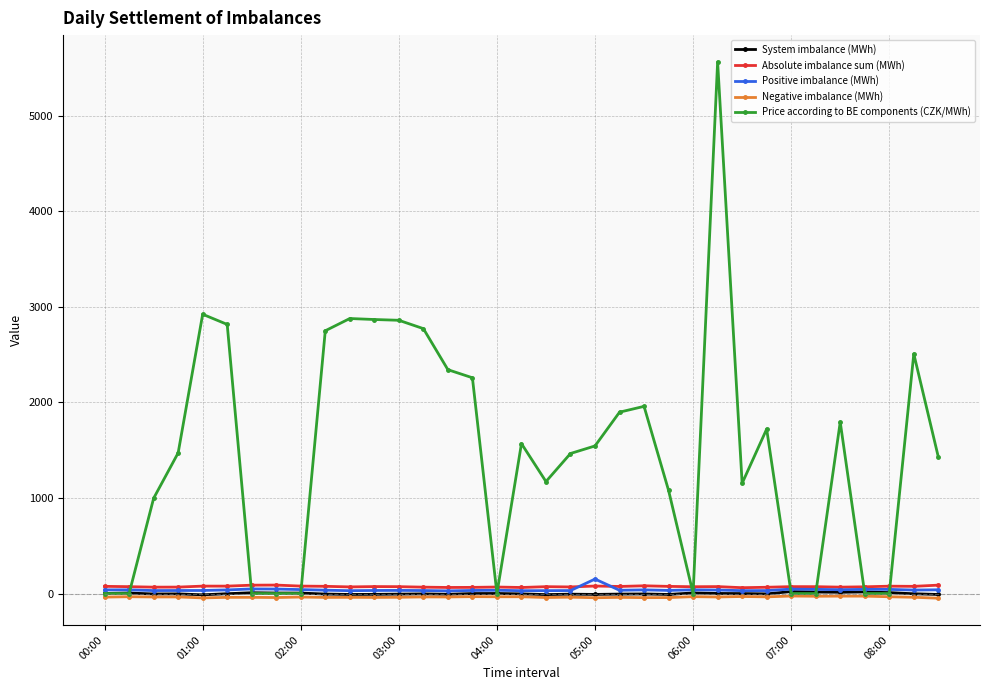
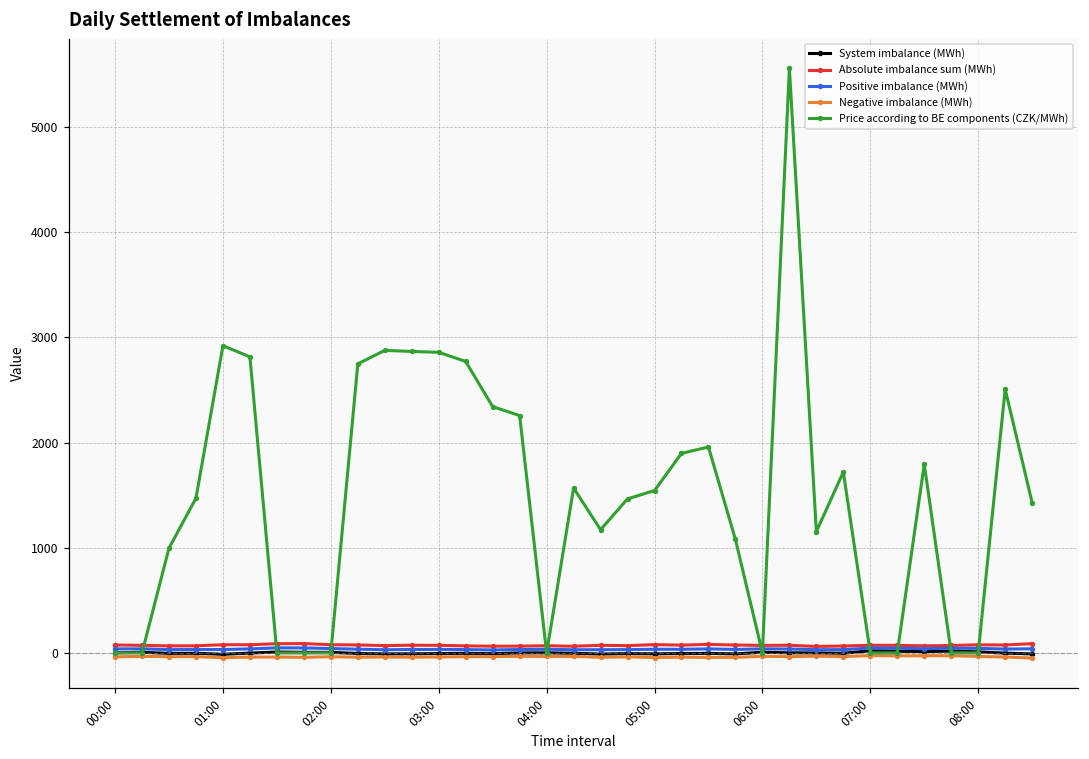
  {
    "System imbalance (MWh)": {
      "01:00": 0,
      "03:00": 0,
      "05:00": 0
    },
    "Absolute imbalance sum (MWh)": {
      "00:00": 100,
      "01:00": 100,
      "02:00": 100,
      "03:00": 100,
      "04:00": 100,
      "05:00": 100,
      "06:00": 100,
      "08:00": 100
    },
    "Positive imbalance (MWh)": {
      "00:00": 0,
      "01:00": 0,
      "02:00": 0,
      "03:00": 0,
      "04:00": 0,
-     "05:00": 200,
+     "05:00": 0,
      "06:00": 0,
      "08:00": 0
    },
    "Negative imbalance (MWh)": {
      "00:00": 0,
      "01:00": 0,
      "02:00": 0,
      "03:00": 0,
      "04:00": 0,
      "05:00": 0,
      "06:00": 0,
      "08:00": 0
    },
    "Price according to BE components (CZK/MWh)": {
      "01:00": 2900,
      "03:00": 2900,
      "05:00": 1500
    }
  }
